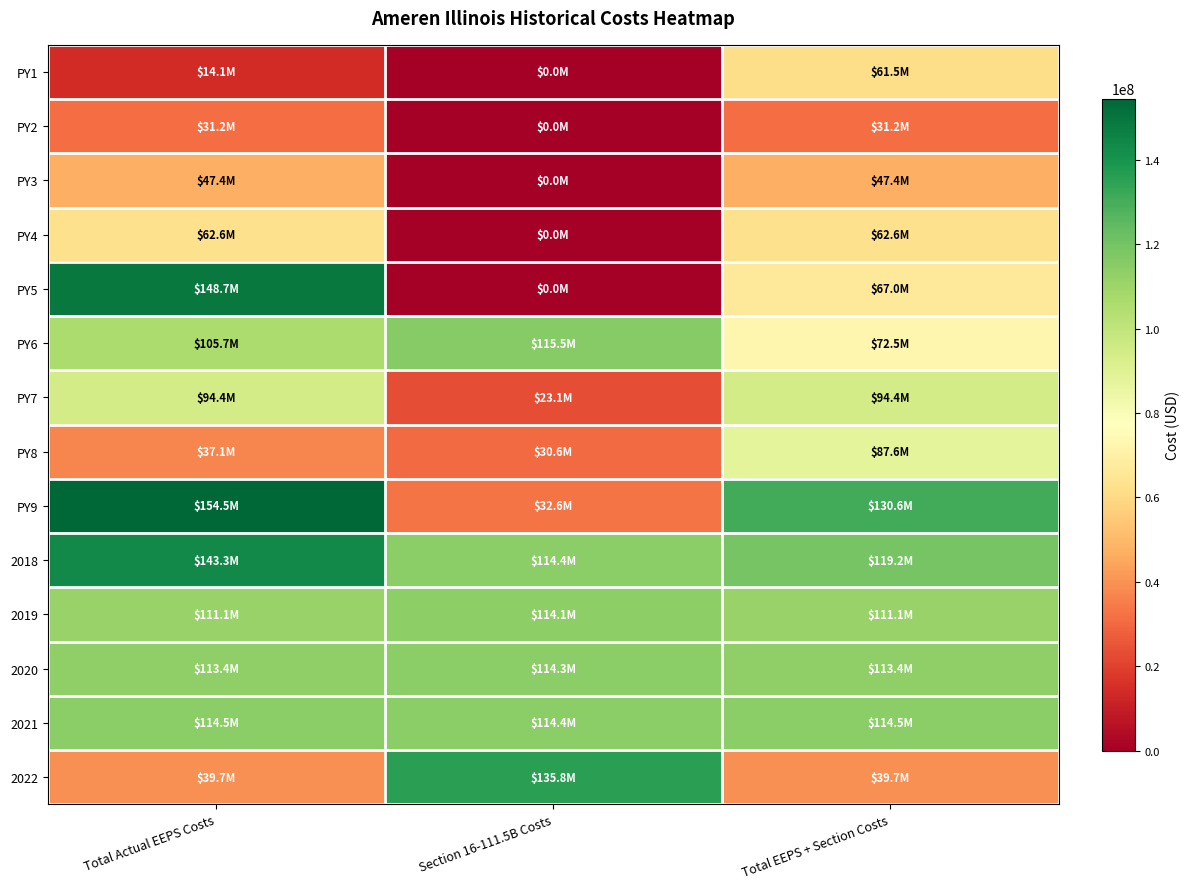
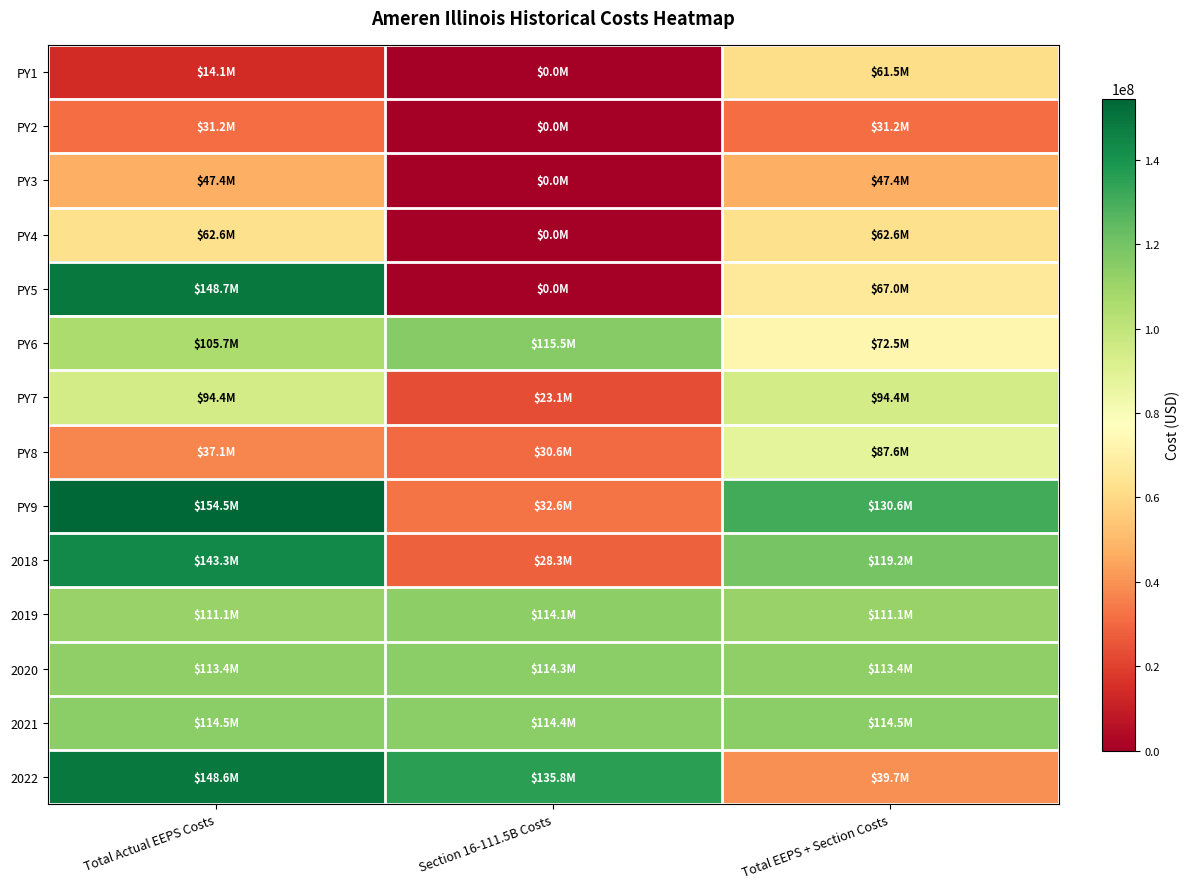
  {
    "PY1": {
      "Total Actual EEPS Costs": "$14.1M",
      "Section 16-111.5B Costs": "$0.0M",
      "Total EEPS + Section Costs": "$61.5M"
    },
    "PY2": {
      "Total Actual EEPS Costs": "$31.2M",
      "Section 16-111.5B Costs": "$0.0M",
      "Total EEPS + Section Costs": "$31.2M"
    },
    "PY3": {
      "Total Actual EEPS Costs": "$47.4M",
      "Section 16-111.5B Costs": "$0.0M",
      "Total EEPS + Section Costs": "$47.4M"
    },
    "PY4": {
      "Total Actual EEPS Costs": "$62.6M",
      "Section 16-111.5B Costs": "$0.0M",
      "Total EEPS + Section Costs": "$62.6M"
    },
    "PY5": {
      "Total Actual EEPS Costs": "$148.7M",
      "Section 16-111.5B Costs": "$0.0M",
      "Total EEPS + Section Costs": "$67.0M"
    },
    "PY6": {
      "Total Actual EEPS Costs": "$105.7M",
      "Section 16-111.5B Costs": "$115.5M",
      "Total EEPS + Section Costs": "$72.5M"
    },
    "PY7": {
      "Total Actual EEPS Costs": "$94.4M",
      "Section 16-111.5B Costs": "$23.1M",
      "Total EEPS + Section Costs": "$94.4M"
    },
    "PY8": {
      "Total Actual EEPS Costs": "$37.1M",
      "Section 16-111.5B Costs": "$30.6M",
      "Total EEPS + Section Costs": "$87.6M"
    },
    "PY9": {
      "Total Actual EEPS Costs": "$154.5M",
      "Section 16-111.5B Costs": "$32.6M",
      "Total EEPS + Section Costs": "$130.6M"
    },
    "2018": {
      "Total Actual EEPS Costs": "$143.3M",
-     "Section 16-111.5B Costs": "$114.4M",
+     "Section 16-111.5B Costs": "$28.3M",
      "Total EEPS + Section Costs": "$119.2M"
    },
    "2019": {
      "Total Actual EEPS Costs": "$111.1M",
      "Section 16-111.5B Costs": "$114.1M",
      "Total EEPS + Section Costs": "$111.1M"
    },
    "2020": {
      "Total Actual EEPS Costs": "$113.4M",
      "Section 16-111.5B Costs": "$114.3M",
      "Total EEPS + Section Costs": "$113.4M"
    },
    "2021": {
      "Total Actual EEPS Costs": "$114.5M",
      "Section 16-111.5B Costs": "$114.4M",
      "Total EEPS + Section Costs": "$114.5M"
    },
    "2022": {
-     "Total Actual EEPS Costs": "$39.7M",
+     "Total Actual EEPS Costs": "$148.6M",
      "Section 16-111.5B Costs": "$135.8M",
      "Total EEPS + Section Costs": "$39.7M"
    }
  }
